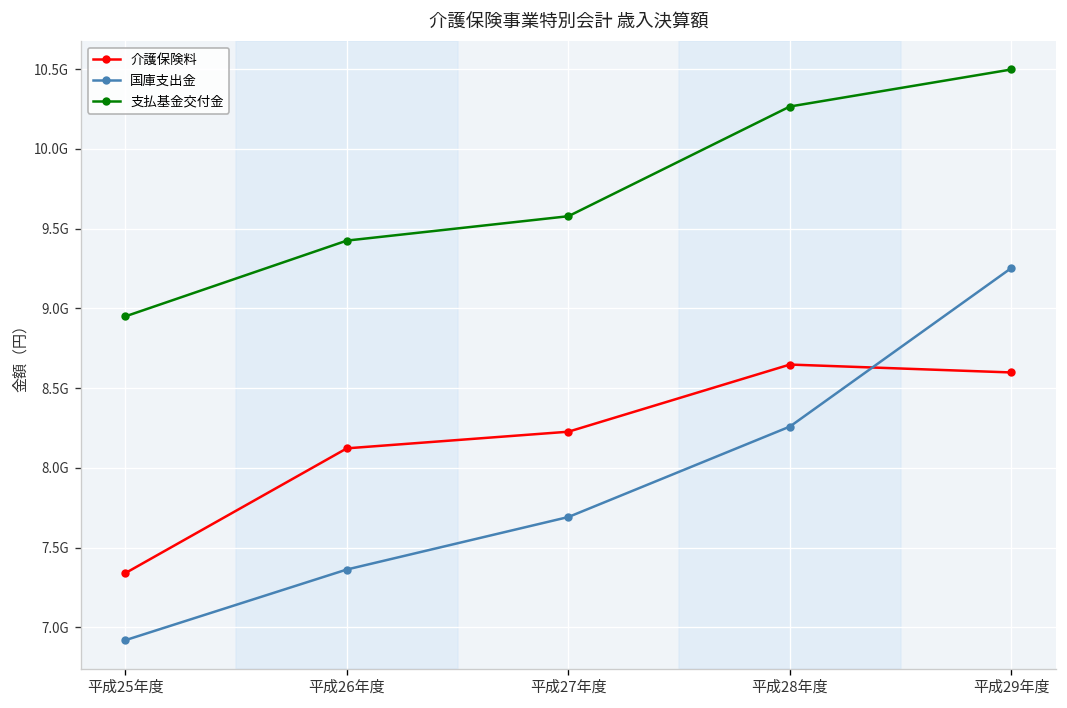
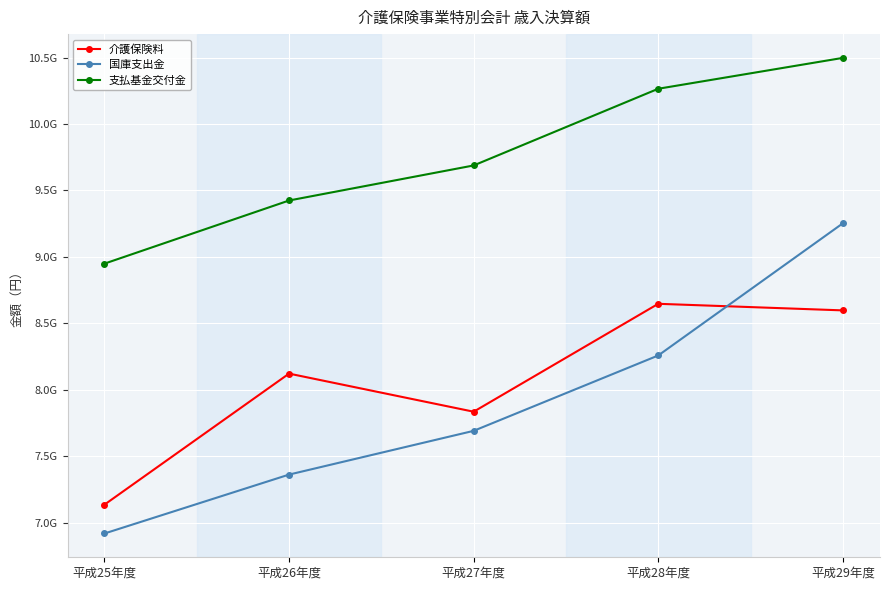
  {
    "介護保険料": {
-     "平成25年度": 7340000000,
+     "平成25年度": 7140000000,
      "平成26年度": 8120000000,
-     "平成27年度": 8230000000,
+     "平成27年度": 7840000000,
      "平成28年度": 8650000000,
      "平成29年度": 8600000000
    },
    "国庫支出金": {
      "平成25年度": 6920000000,
      "平成26年度": 7360000000,
      "平成27年度": 7690000000,
      "平成28年度": 8260000000,
      "平成29年度": 9250000000
    },
    "支払基金交付金": {
      "平成25年度": 8950000000,
      "平成26年度": 9420000000,
-     "平成27年度": 9580000000,
+     "平成27年度": 9690000000,
      "平成28年度": 10270000000,
      "平成29年度": 10500000000
    }
  }
